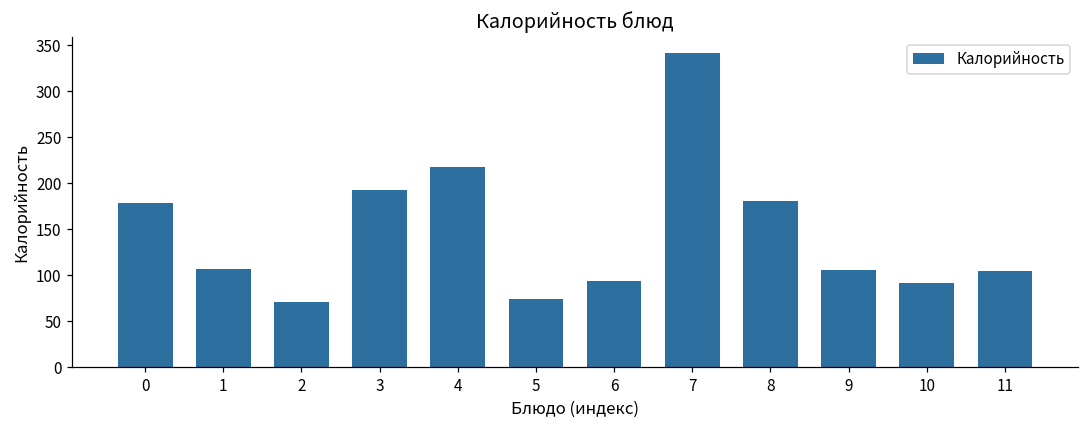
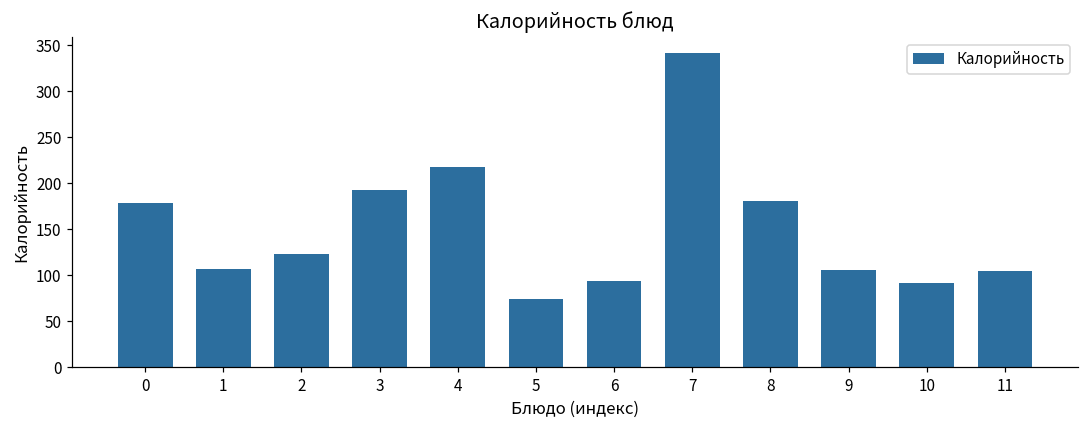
  {
    "0": 180,
    "1": 110,
-   "2": 70,
+   "2": 120,
    "3": 190,
    "4": 220,
    "5": 70,
    "6": 90,
    "7": 340,
    "8": 180,
    "9": 110,
    "10": 90,
    "11": 110
  }
